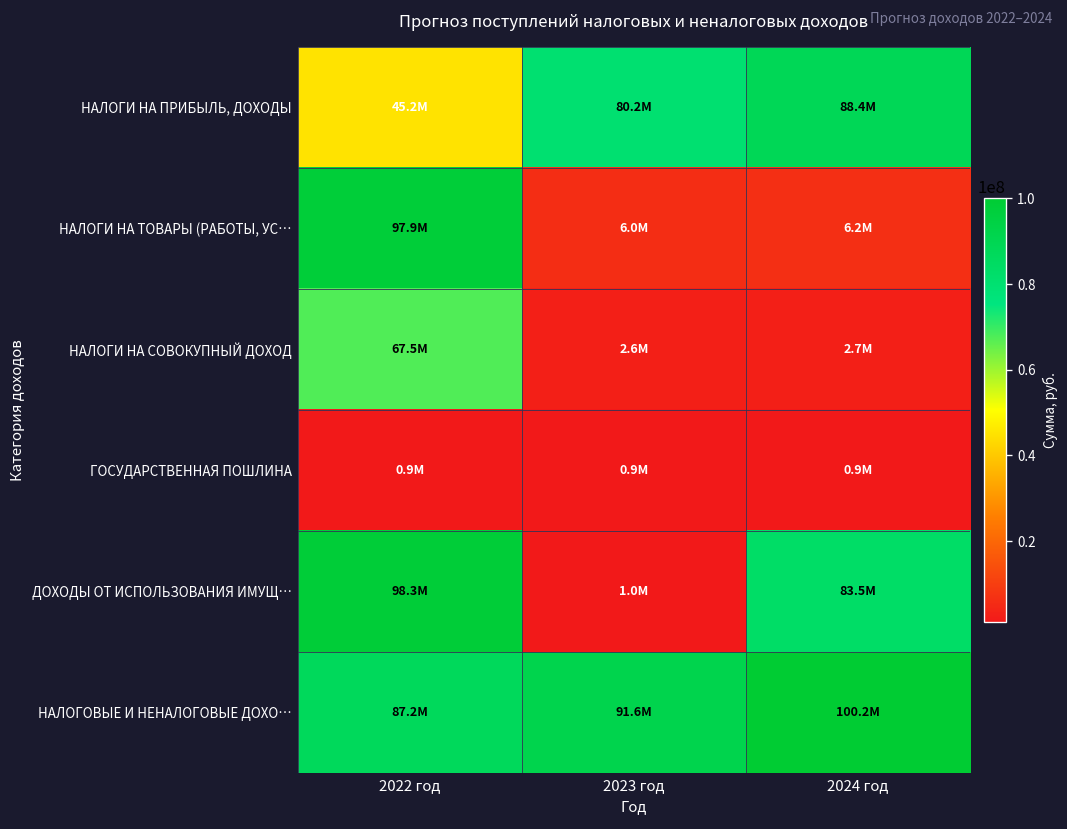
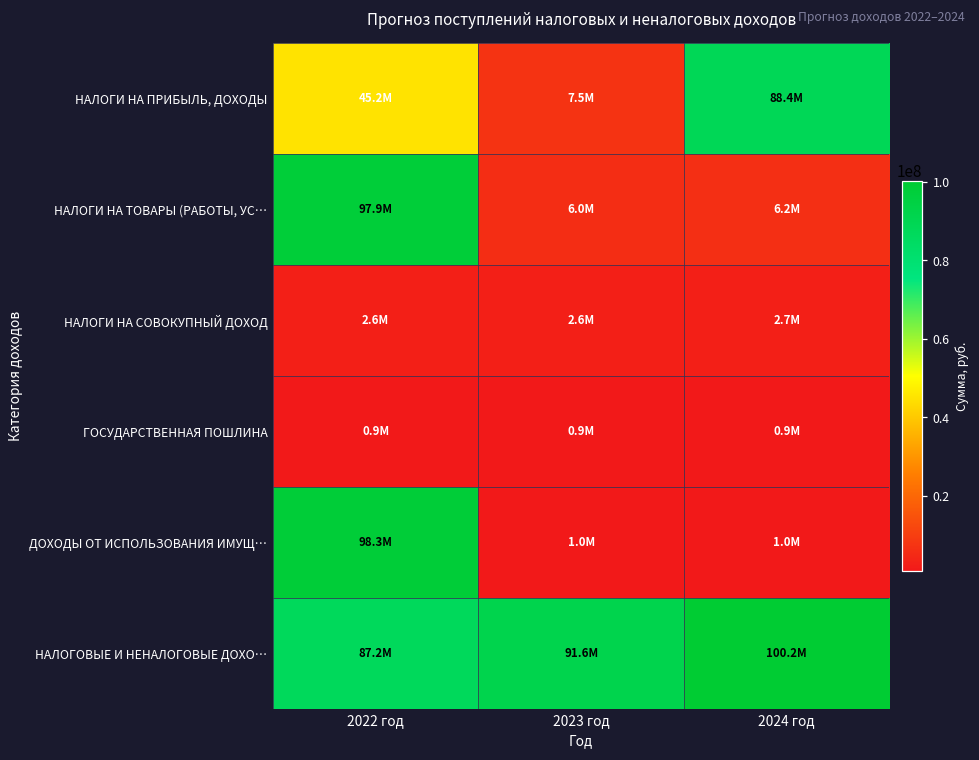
  {
    "НАЛОГИ НА ПРИБЫЛЬ, ДОХОДЫ": {
      "2022 год": "45.2M",
-     "2023 год": "80.2M",
+     "2023 год": "7.5M",
      "2024 год": "88.4M"
    },
    "НАЛОГИ НА ТОВАРЫ (РАБОТЫ, УС…": {
      "2022 год": "97.9M",
      "2023 год": "6.0M",
      "2024 год": "6.2M"
    },
    "НАЛОГИ НА СОВОКУПНЫЙ ДОХОД": {
-     "2022 год": "67.5M",
+     "2022 год": "2.6M",
      "2023 год": "2.6M",
      "2024 год": "2.7M"
    },
    "ГОСУДАРСТВЕННАЯ ПОШЛИНА": {
      "2022 год": "0.9M",
      "2023 год": "0.9M",
      "2024 год": "0.9M"
    },
    "ДОХОДЫ ОТ ИСПОЛЬЗОВАНИЯ ИМУЩ…": {
      "2022 год": "98.3M",
      "2023 год": "1.0M",
-     "2024 год": "83.5M"
+     "2024 год": "1.0M"
    },
    "НАЛОГОВЫЕ И НЕНАЛОГОВЫЕ ДОХО…": {
      "2022 год": "87.2M",
      "2023 год": "91.6M",
      "2024 год": "100.2M"
    }
  }
